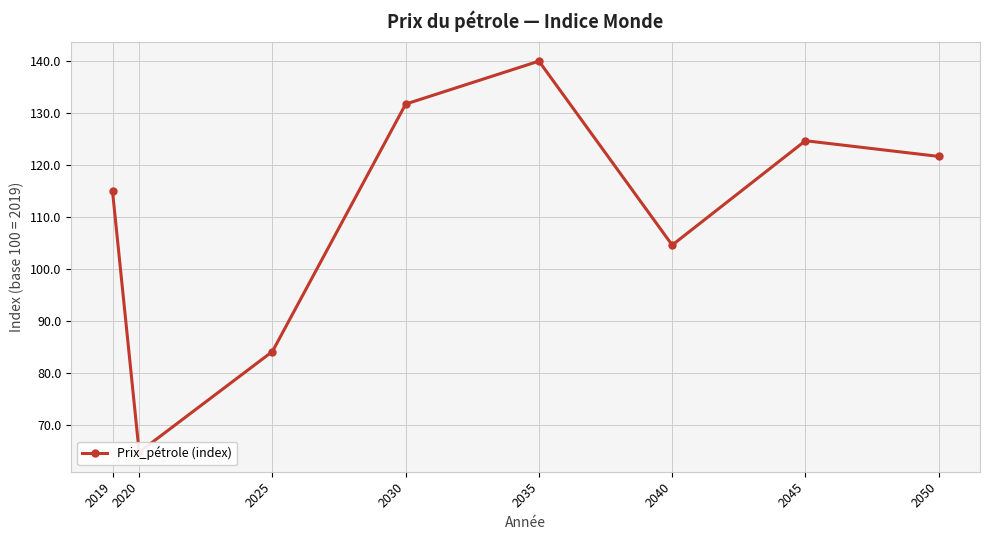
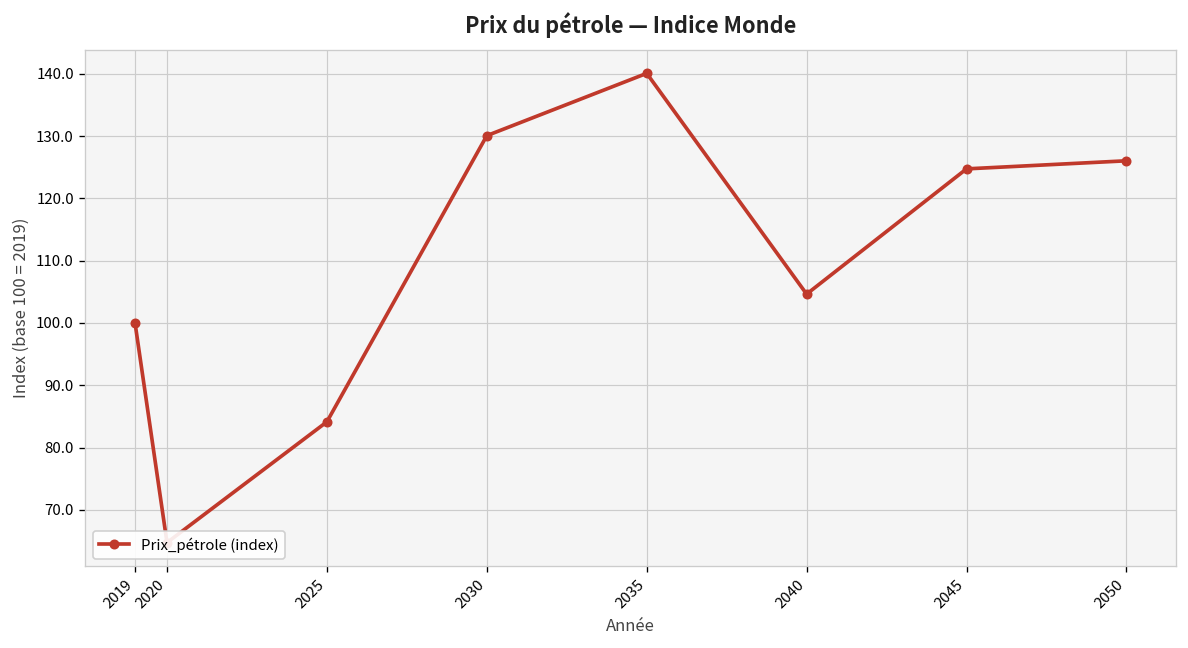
  {
-   "2019": 115,
+   "2019": 100,
    "2025": 84,
-   "2030": 132,
+   "2030": 130,
    "2035": 140,
    "2040": 105,
    "2045": 125,
-   "2050": 122
+   "2050": 126
  }
